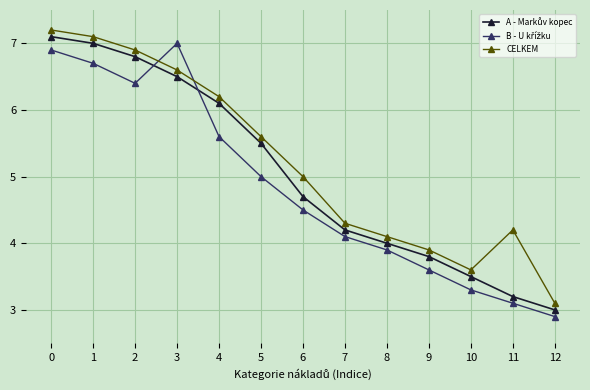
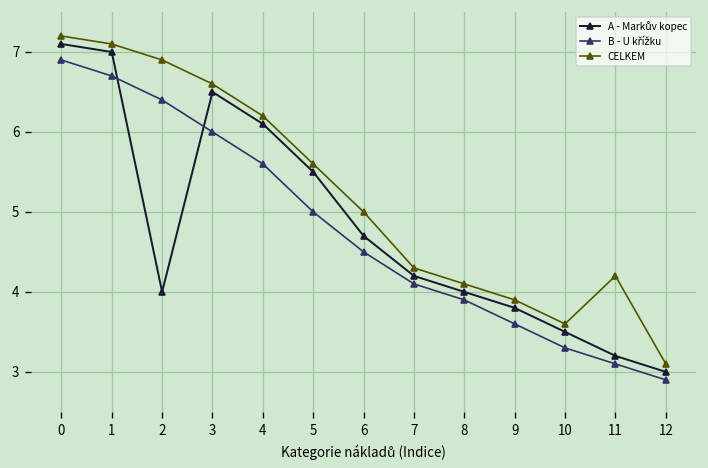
  {
    "A - Markův kopec": {
      "0": 7.1,
      "1": 7.0,
-     "2": 6.8,
+     "2": 4.0,
      "3": 6.5,
      "4": 6.1,
      "5": 5.5,
      "6": 4.7,
      "7": 4.2,
      "8": 4.0,
      "9": 3.8,
      "10": 3.5,
      "11": 3.2,
      "12": 3.0
    },
    "B - U křížku": {
      "0": 6.9,
      "1": 6.7,
      "2": 6.4,
-     "3": 7,
+     "3": 6,
      "4": 5.6,
      "5": 5,
      "6": 4.5,
      "7": 4.1,
      "8": 3.9,
      "9": 3.6,
      "10": 3.3,
      "11": 3.1,
      "12": 2.9
    },
    "CELKEM": {
      "0": 7.2,
      "1": 7.1,
      "2": 6.9,
      "3": 6.6,
      "4": 6.2,
      "5": 5.6,
      "6": 5.0,
      "7": 4.3,
      "8": 4.1,
      "9": 3.9,
      "10": 3.6,
      "11": 4.2,
      "12": 3.1
    }
  }
